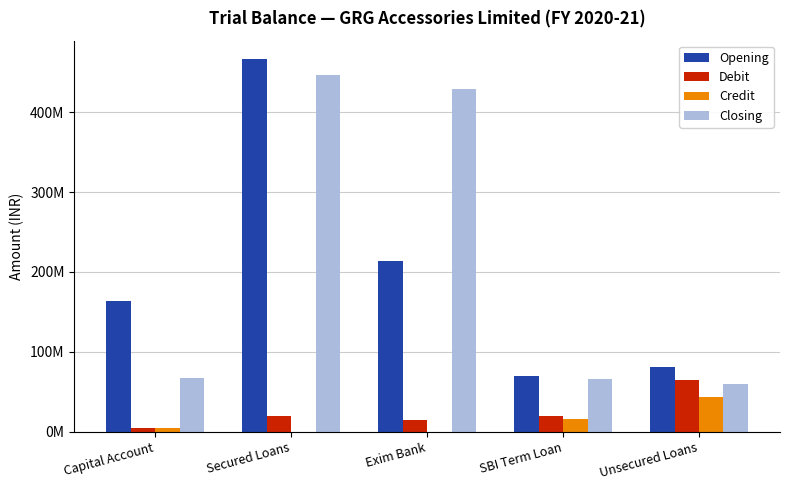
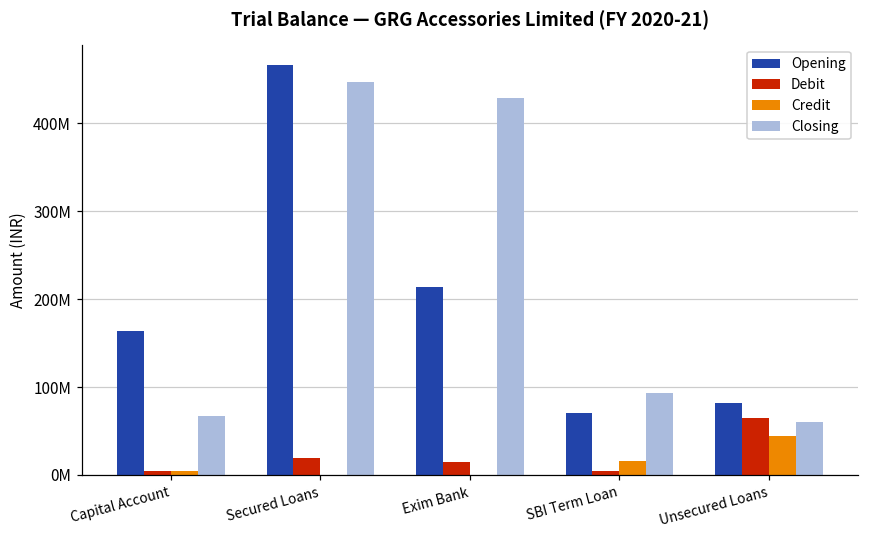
  {
    "Opening": {
      "Capital Account": 160000000,
      "Secured Loans": 470000000,
      "Exim Bank": 210000000,
      "SBI Term Loan": 70000000,
      "Unsecured Loans": 80000000
    },
    "Debit": {
      "Capital Account": 10000000,
      "Secured Loans": 20000000,
      "Exim Bank": 10000000,
-     "SBI Term Loan": 20000000,
+     "SBI Term Loan": 0,
      "Unsecured Loans": 70000000
    },
    "Credit": {
      "Capital Account": 10000000,
      "Secured Loans": 0,
      "Exim Bank": 0,
      "SBI Term Loan": 20000000,
      "Unsecured Loans": 40000000
    },
    "Closing": {
      "Capital Account": 70000000,
      "Secured Loans": 450000000,
      "Exim Bank": 430000000,
-     "SBI Term Loan": 70000000,
+     "SBI Term Loan": 90000000,
      "Unsecured Loans": 60000000
    }
  }
